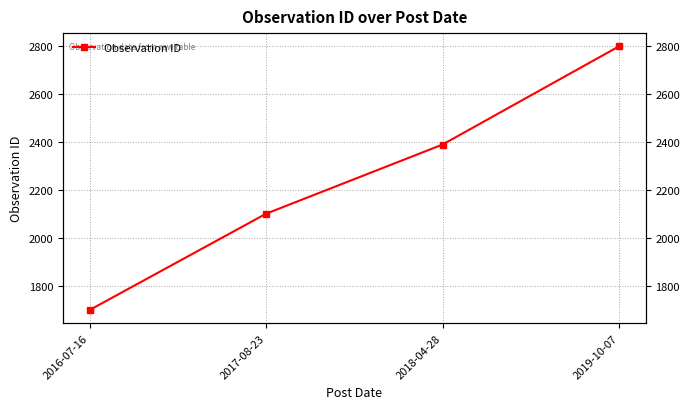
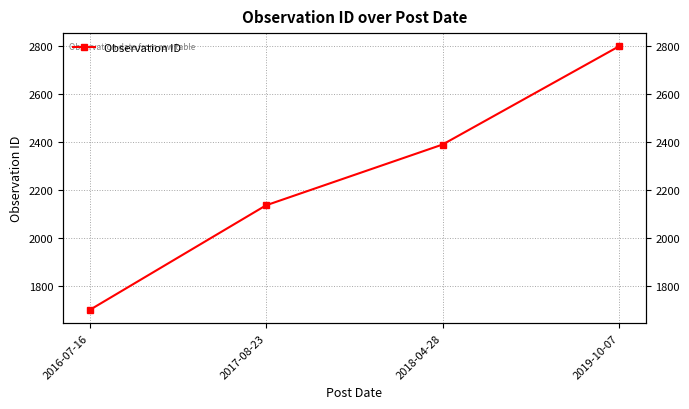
  {
    "2016-07-16": 1700,
-   "2017-08-23": 2100,
+   "2017-08-23": 2140,
    "2018-04-28": 2390,
    "2019-10-07": 2800
  }
